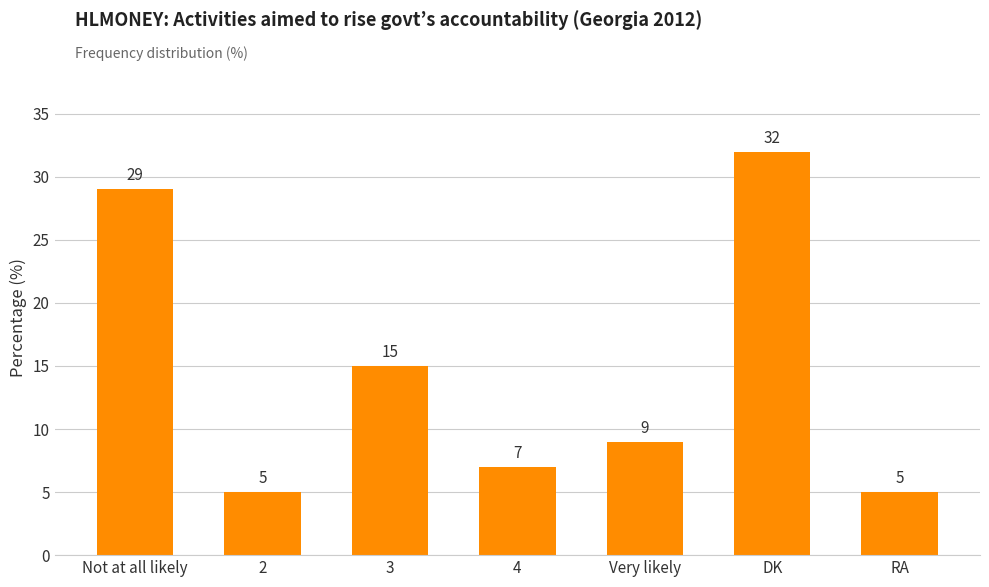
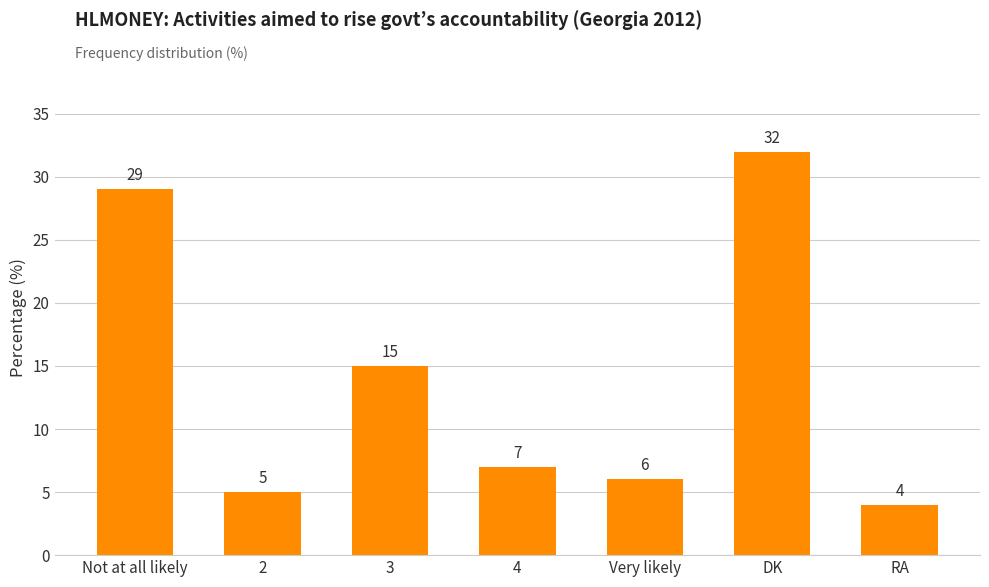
  {
    "Not at all likely": 29,
    "2": 5,
    "3": 15,
    "4": 7,
-   "Very likely": 9,
+   "Very likely": 6,
    "DK": 32,
-   "RA": 5
+   "RA": 4
  }
